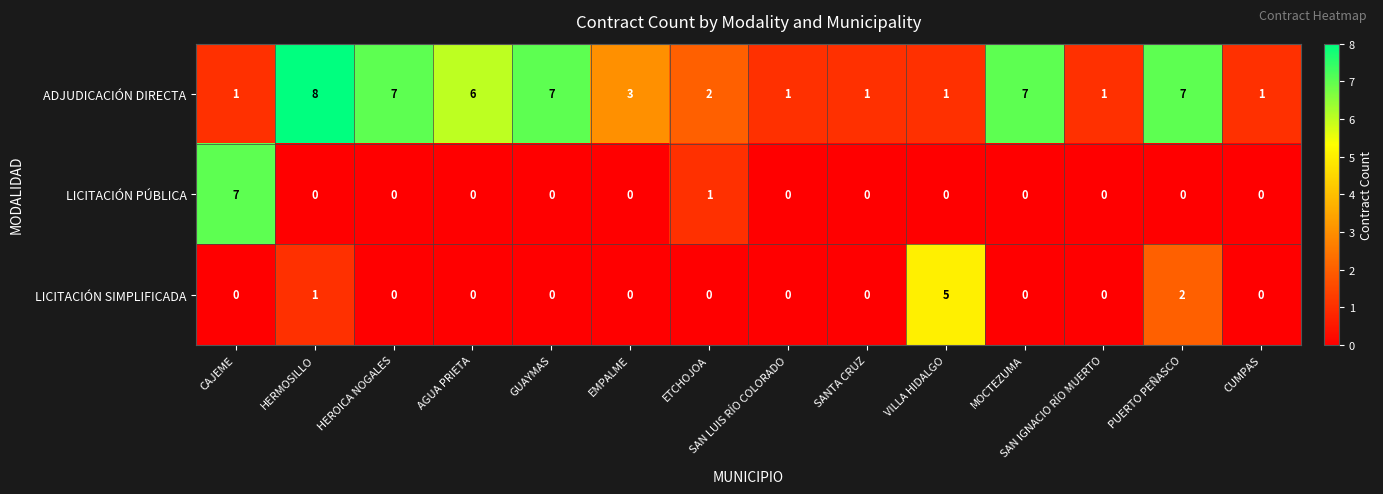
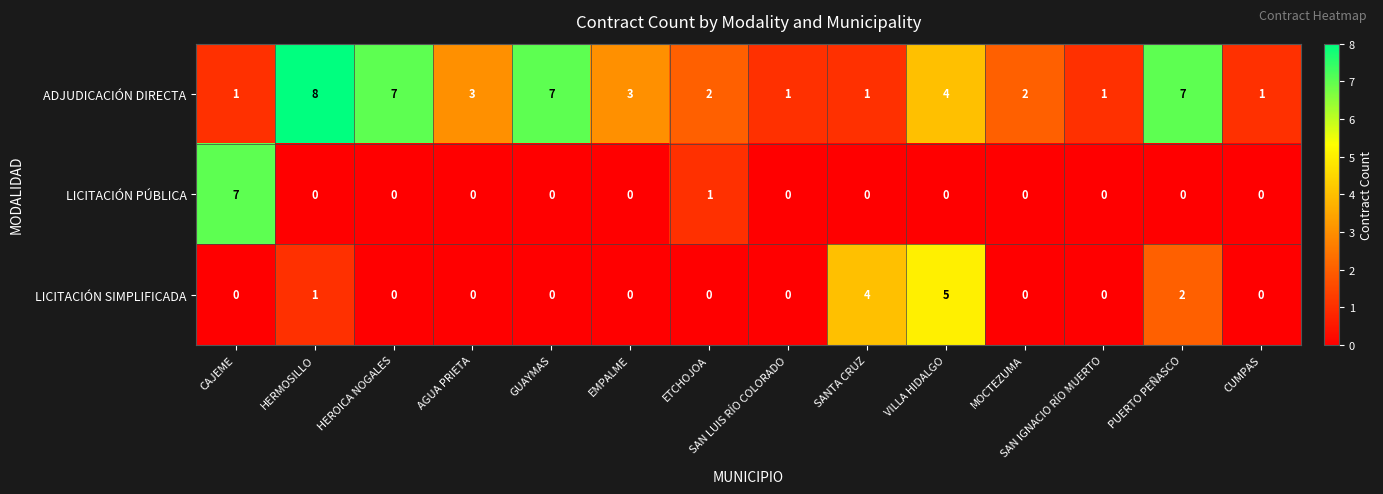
  {
    "ADJUDICACIÓN DIRECTA": {
      "CAJEME": 1,
      "HERMOSILLO": 8,
      "HEROICA NOGALES": 7,
-     "AGUA PRIETA": 6,
+     "AGUA PRIETA": 3,
      "GUAYMAS": 7,
      "EMPALME": 3,
      "ETCHOJOA": 2,
      "SAN LUIS RÍO COLORADO": 1,
      "SANTA CRUZ": 1,
-     "VILLA HIDALGO": 1,
-     "MOCTEZUMA": 7,
+     "VILLA HIDALGO": 4,
+     "MOCTEZUMA": 2,
      "SAN IGNACIO RÍO MUERTO": 1,
      "PUERTO PEÑASCO": 7,
      "CUMPAS": 1
    },
    "LICITACIÓN PÚBLICA": {
      "CAJEME": 7,
      "HERMOSILLO": 0,
      "HEROICA NOGALES": 0,
      "AGUA PRIETA": 0,
      "GUAYMAS": 0,
      "EMPALME": 0,
      "ETCHOJOA": 1,
      "SAN LUIS RÍO COLORADO": 0,
      "SANTA CRUZ": 0,
      "VILLA HIDALGO": 0,
      "MOCTEZUMA": 0,
      "SAN IGNACIO RÍO MUERTO": 0,
      "PUERTO PEÑASCO": 0,
      "CUMPAS": 0
    },
    "LICITACIÓN SIMPLIFICADA": {
      "CAJEME": 0,
      "HERMOSILLO": 1,
      "HEROICA NOGALES": 0,
      "AGUA PRIETA": 0,
      "GUAYMAS": 0,
      "EMPALME": 0,
      "ETCHOJOA": 0,
      "SAN LUIS RÍO COLORADO": 0,
-     "SANTA CRUZ": 0,
+     "SANTA CRUZ": 4,
      "VILLA HIDALGO": 5,
      "MOCTEZUMA": 0,
      "SAN IGNACIO RÍO MUERTO": 0,
      "PUERTO PEÑASCO": 2,
      "CUMPAS": 0
    }
  }
